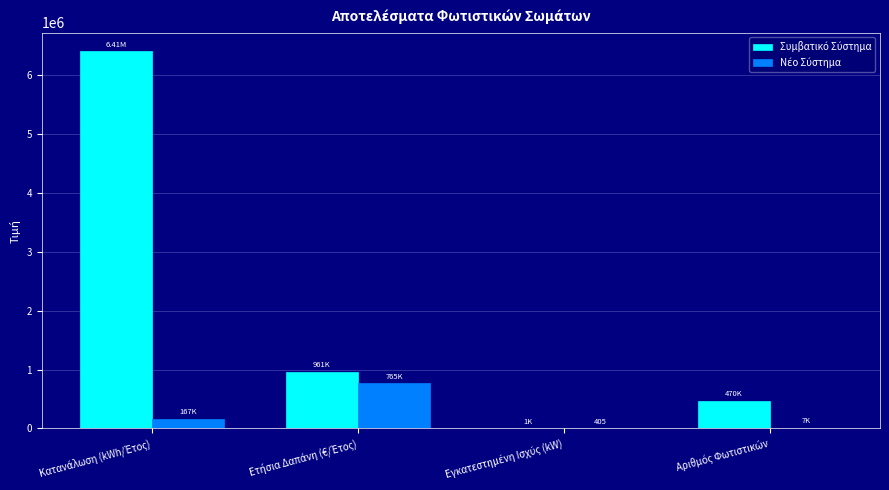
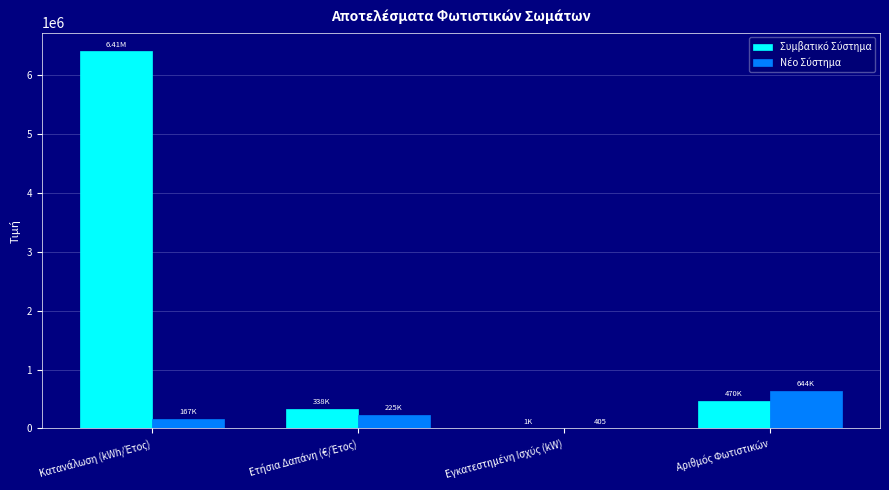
  {
    "Συμβατικό Σύστημα": {
      "Κατανάλωση (kWh/Έτος)": "6.41M",
-     "Ετήσια Δαπάνη (€/Έτος)": "961K",
+     "Ετήσια Δαπάνη (€/Έτος)": "338K",
      "Εγκατεστημένη Ισχύς (kW)": "1K",
      "Αριθμός Φωτιστικών": "470K"
    },
    "Νέο Σύστημα": {
      "Κατανάλωση (kWh/Έτος)": "167K",
-     "Ετήσια Δαπάνη (€/Έτος)": "765K",
+     "Ετήσια Δαπάνη (€/Έτος)": "225K",
      "Εγκατεστημένη Ισχύς (kW)": "405",
-     "Αριθμός Φωτιστικών": "7K"
+     "Αριθμός Φωτιστικών": "644K"
    }
  }
